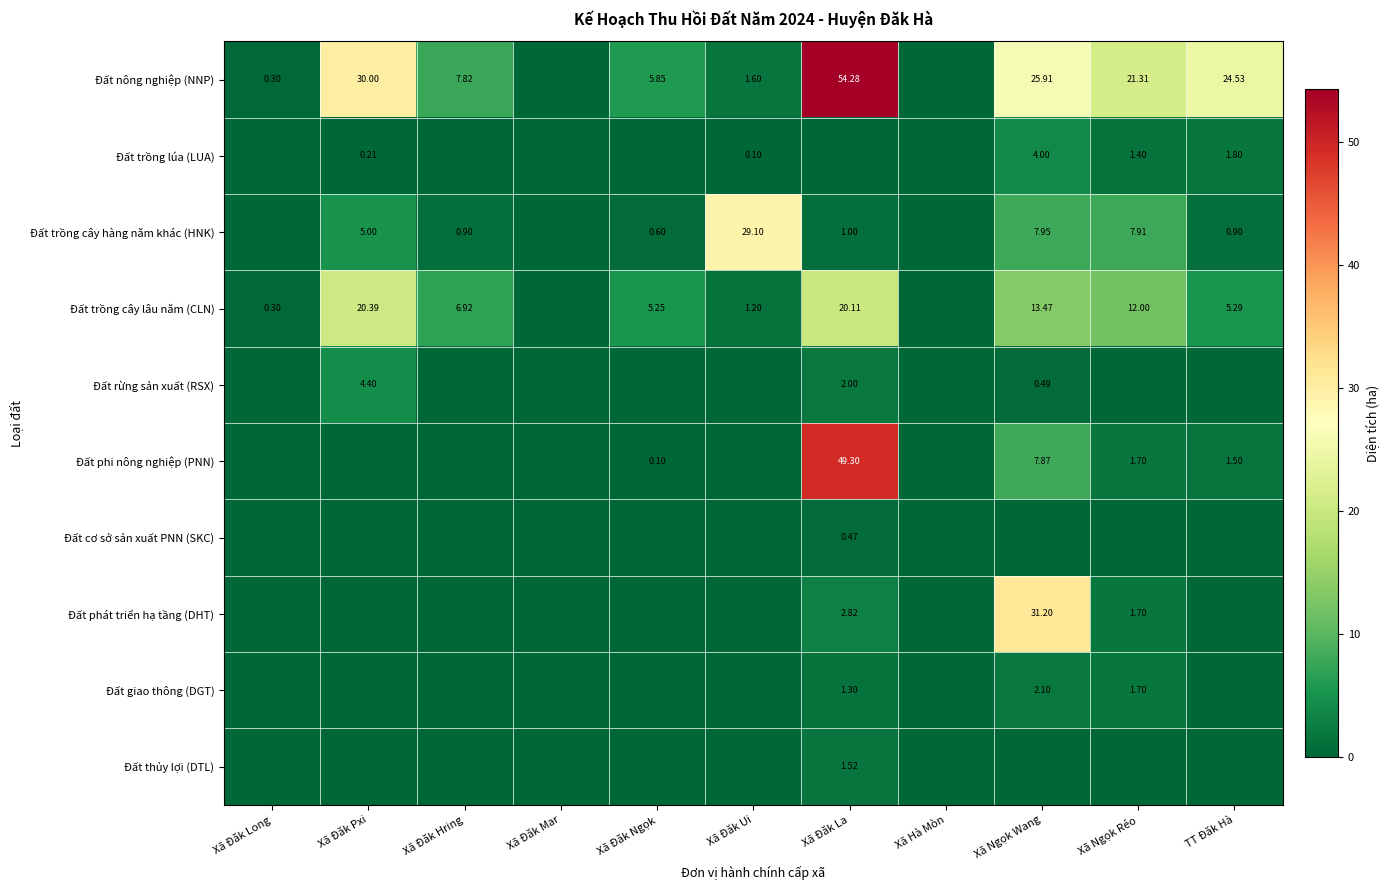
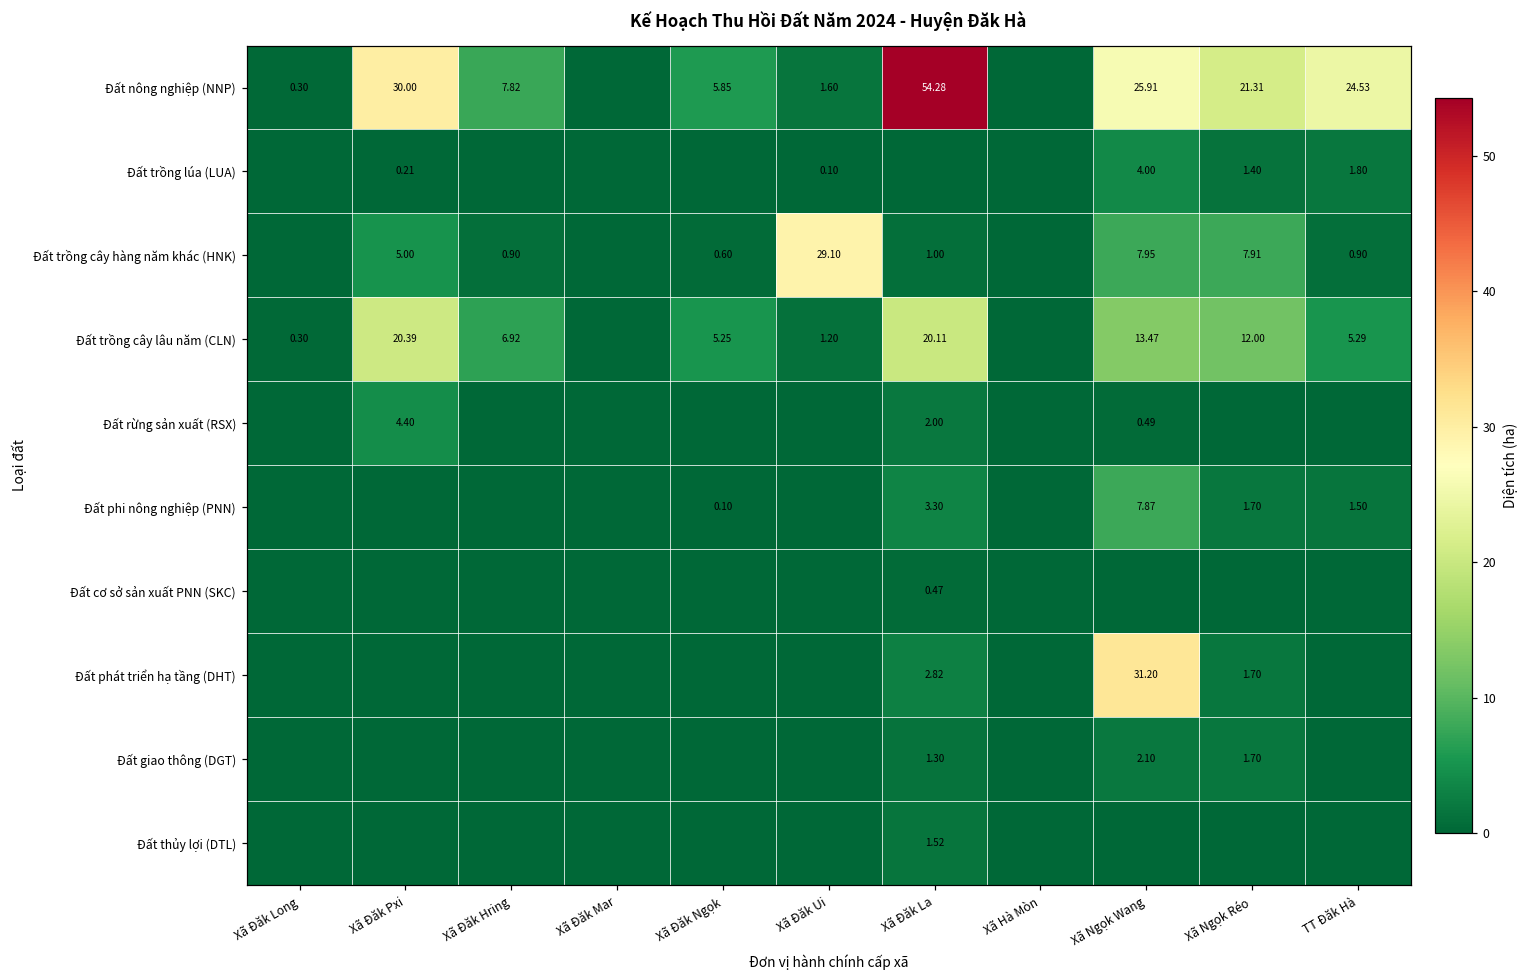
  {
    "Đất nông nghiệp (NNP)": {
      "Xã Đăk Long": 0.30,
      "Xã Đăk Pxi": 30.00,
      "Xã Đăk Hring": 7.82,
      "Xã Đăk Ngọk": 5.85,
      "Xã Đăk Ui": 1.60,
      "Xã Đăk La": 54.28,
      "Xã Ngọk Wang": 25.91,
      "Xã Ngọk Réo": 21.31,
      "TT Đăk Hà": 24.53
    },
    "Đất trồng lúa (LUA)": {
      "Xã Đăk Pxi": 0.21,
      "Xã Đăk Ui": 0.10,
      "Xã Ngọk Wang": 4.00,
      "Xã Ngọk Réo": 1.40,
      "TT Đăk Hà": 1.80
    },
    "Đất trồng cây hàng năm khác (HNK)": {
      "Xã Đăk Pxi": 5.00,
      "Xã Đăk Hring": 0.90,
      "Xã Đăk Ngọk": 0.60,
      "Xã Đăk Ui": 29.10,
      "Xã Đăk La": 1.00,
      "Xã Ngọk Wang": 7.95,
      "Xã Ngọk Réo": 7.91,
      "TT Đăk Hà": 0.90
    },
    "Đất trồng cây lâu năm (CLN)": {
      "Xã Đăk Long": 0.30,
      "Xã Đăk Pxi": 20.39,
      "Xã Đăk Hring": 6.92,
      "Xã Đăk Ngọk": 5.25,
      "Xã Đăk Ui": 1.20,
      "Xã Đăk La": 20.11,
      "Xã Ngọk Wang": 13.47,
      "Xã Ngọk Réo": 12.00,
      "TT Đăk Hà": 5.29
    },
    "Đất rừng sản xuất (RSX)": {
      "Xã Đăk Pxi": 4.40,
      "Xã Đăk La": 2.00,
      "Xã Ngọk Wang": 0.49
    },
    "Đất phi nông nghiệp (PNN)": {
      "Xã Đăk Ngọk": 0.10,
-     "Xã Đăk La": 49.30,
+     "Xã Đăk La": 3.30,
      "Xã Ngọk Wang": 7.87,
      "Xã Ngọk Réo": 1.70,
      "TT Đăk Hà": 1.50
    },
    "Đất cơ sở sản xuất PNN (SKC)": {
      "Xã Đăk La": 0.47
    },
    "Đất phát triển hạ tầng (DHT)": {
      "Xã Đăk La": 2.82,
      "Xã Ngọk Wang": 31.20,
      "Xã Ngọk Réo": 1.70
    },
    "Đất giao thông (DGT)": {
      "Xã Đăk La": 1.30,
      "Xã Ngọk Wang": 2.10,
      "Xã Ngọk Réo": 1.70
    },
    "Đất thủy lợi (DTL)": {
      "Xã Đăk La": 1.52
    }
  }
